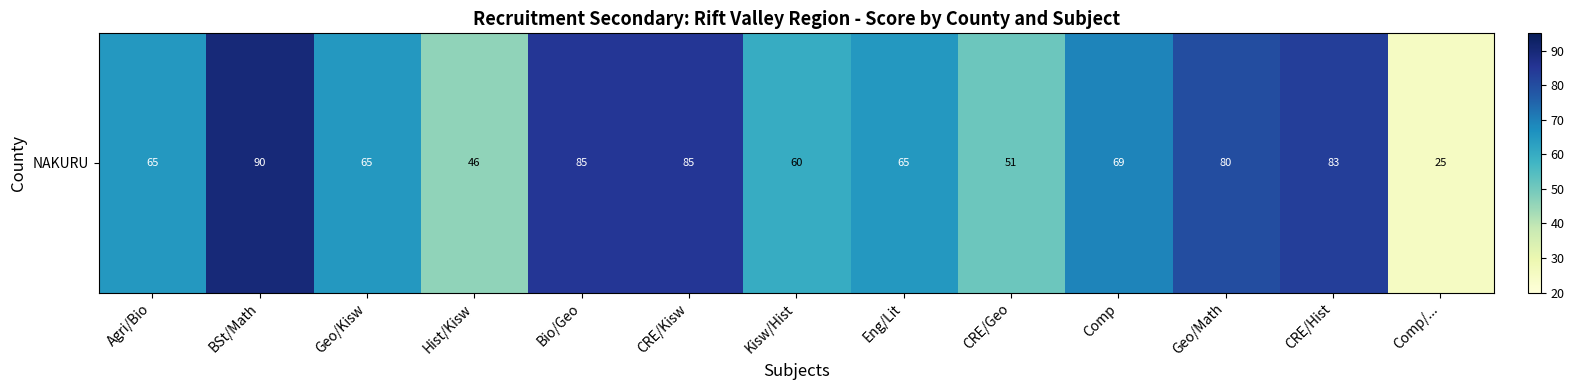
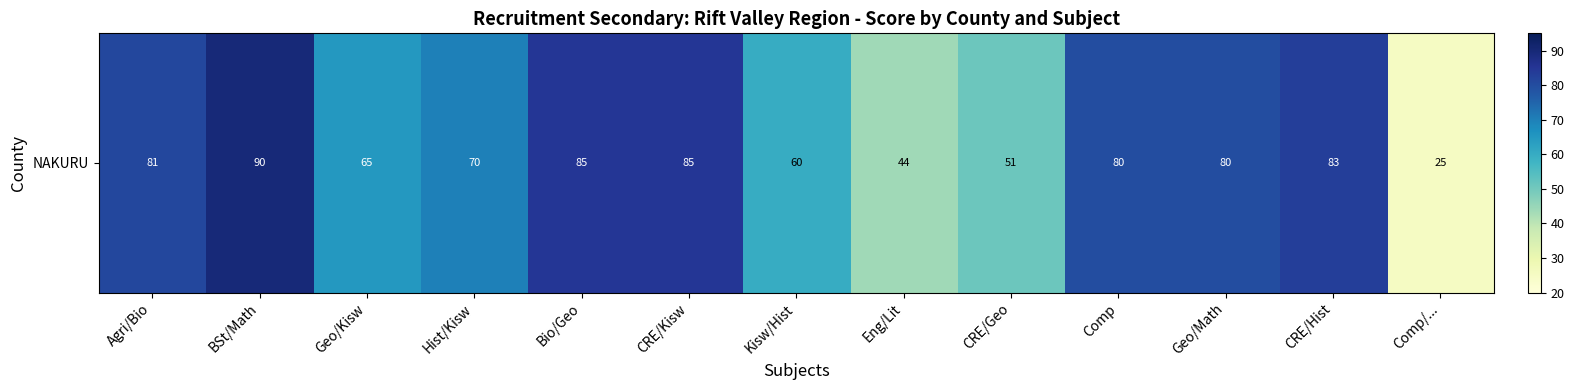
  {
    "NAKURU": {
-     "Agri/Bio": 65,
+     "Agri/Bio": 81,
      "BSt/Math": 90,
      "Geo/Kisw": 65,
-     "Hist/Kisw": 46,
+     "Hist/Kisw": 70,
      "Bio/Geo": 85,
      "CRE/Kisw": 85,
      "Kisw/Hist": 60,
-     "Eng/Lit": 65,
+     "Eng/Lit": 44,
      "CRE/Geo": 51,
-     "Comp": 69,
+     "Comp": 80,
      "Geo/Math": 80,
      "CRE/Hist": 83,
      "Comp/...": 25
    }
  }
